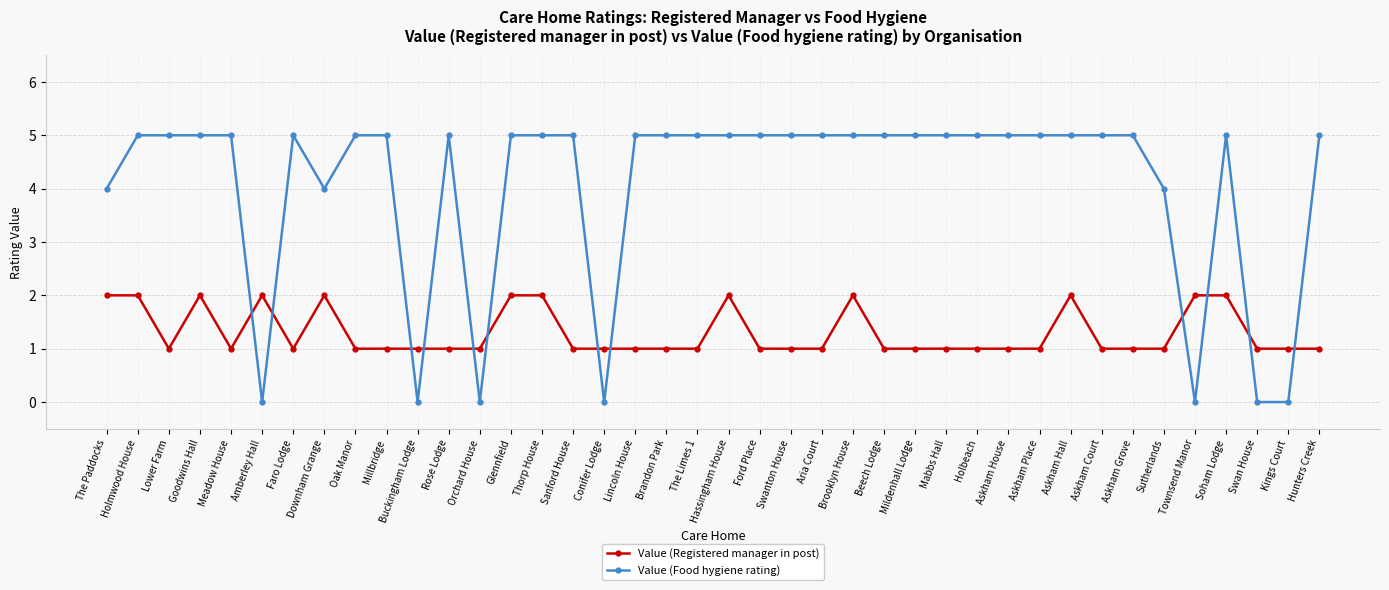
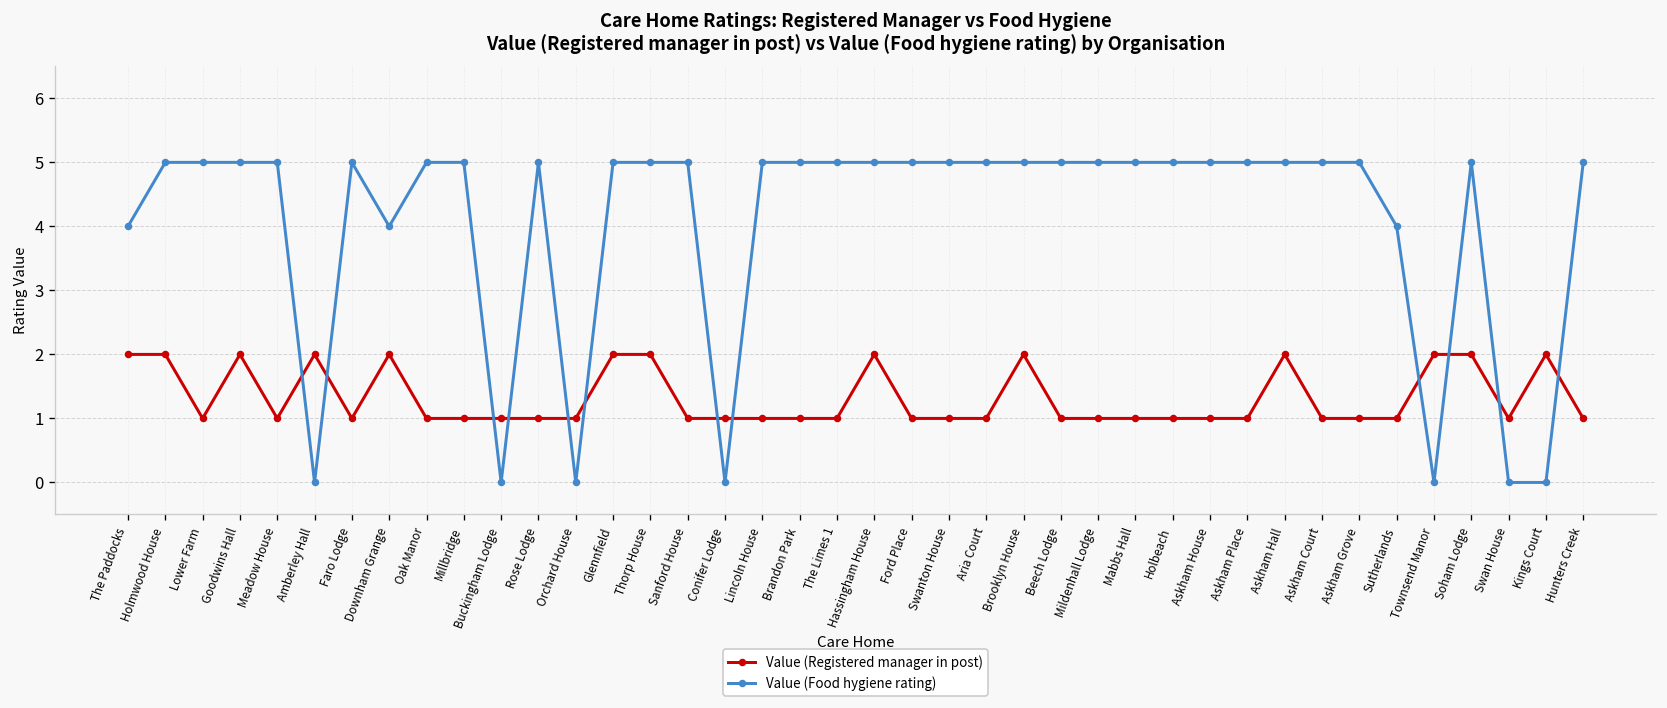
  {
    "Value (Registered manager in post)": {
      "The Paddocks": 2,
      "Holmwood House": 2,
      "Lower Farm": 1,
      "Goodwins Hall": 2,
      "Meadow House": 1,
      "Amberley Hall": 2,
      "Faro Lodge": 1,
      "Downham Grange": 2,
      "Oak Manor": 1,
      "Millbridge": 1,
      "Buckingham Lodge": 1,
      "Rose Lodge": 1,
      "Orchard House": 1,
      "Glennfield": 2,
      "Thorp House": 2,
      "Sanford House": 1,
      "Conifer Lodge": 1,
      "Lincoln House": 1,
      "Brandon Park": 1,
      "The Limes 1": 1,
      "Hassingham House": 2,
      "Ford Place": 1,
      "Swanton House": 1,
      "Aria Court": 1,
      "Brooklyn House": 2,
      "Beech Lodge": 1,
      "Mildenhall Lodge": 1,
      "Mabbs Hall": 1,
      "Holbeach": 1,
      "Askham House": 1,
      "Askham Place": 1,
      "Askham Hall": 2,
      "Askham Court": 1,
      "Askham Grove": 1,
      "Sutherlands": 1,
      "Townsend Manor": 2,
      "Soham Lodge": 2,
      "Swan House": 1,
-     "Kings Court": 1,
+     "Kings Court": 2,
      "Hunters Creek": 1
    },
    "Value (Food hygiene rating)": {
      "The Paddocks": 4,
      "Holmwood House": 5,
      "Lower Farm": 5,
      "Goodwins Hall": 5,
      "Meadow House": 5,
      "Amberley Hall": 0,
      "Faro Lodge": 5,
      "Downham Grange": 4,
      "Oak Manor": 5,
      "Millbridge": 5,
      "Buckingham Lodge": 0,
      "Rose Lodge": 5,
      "Orchard House": 0,
      "Glennfield": 5,
      "Thorp House": 5,
      "Sanford House": 5,
      "Conifer Lodge": 0,
      "Lincoln House": 5,
      "Brandon Park": 5,
      "The Limes 1": 5,
      "Hassingham House": 5,
      "Ford Place": 5,
      "Swanton House": 5,
      "Aria Court": 5,
      "Brooklyn House": 5,
      "Beech Lodge": 5,
      "Mildenhall Lodge": 5,
      "Mabbs Hall": 5,
      "Holbeach": 5,
      "Askham House": 5,
      "Askham Place": 5,
      "Askham Hall": 5,
      "Askham Court": 5,
      "Askham Grove": 5,
      "Sutherlands": 4,
      "Townsend Manor": 0,
      "Soham Lodge": 5,
      "Swan House": 0,
      "Kings Court": 0,
      "Hunters Creek": 5
    }
  }
